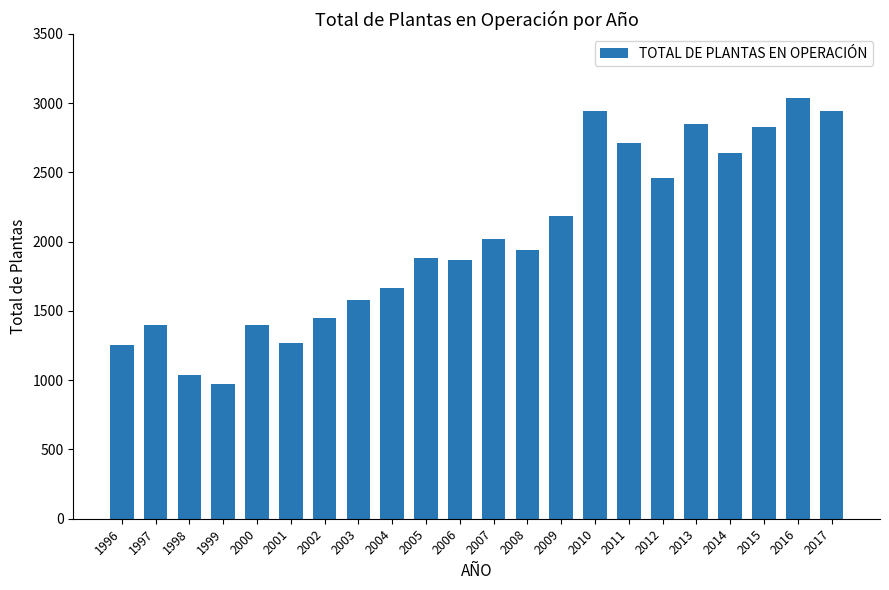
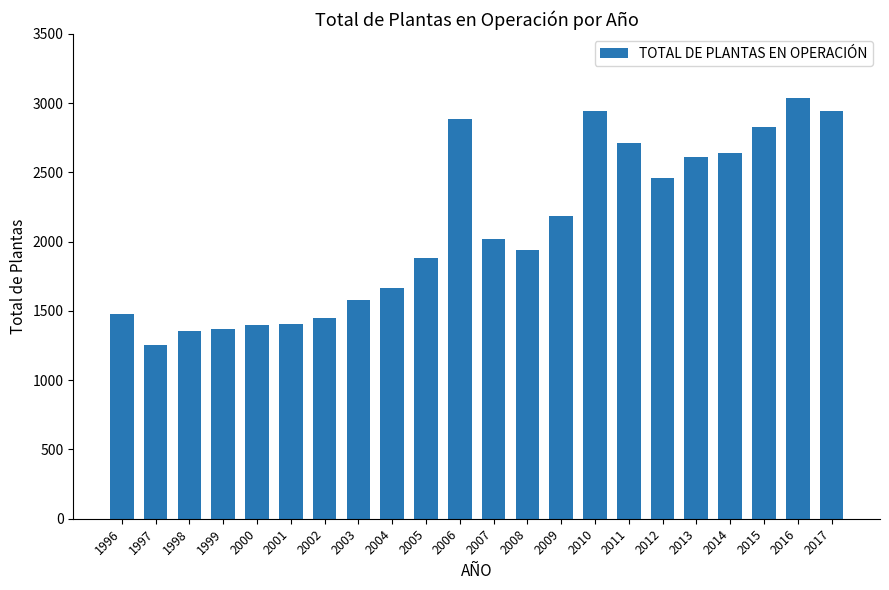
  {
-   "1996": 1260,
-   "1997": 1400,
-   "1998": 1040,
-   "1999": 980,
+   "1996": 1480,
+   "1997": 1260,
+   "1998": 1350,
+   "1999": 1370,
    "2000": 1400,
-   "2001": 1270,
+   "2001": 1410,
    "2002": 1450,
    "2003": 1580,
    "2004": 1670,
    "2005": 1890,
-   "2006": 1870,
+   "2006": 2880,
    "2007": 2020,
    "2008": 1940,
    "2009": 2190,
    "2010": 2940,
    "2011": 2710,
    "2012": 2460,
-   "2013": 2850,
+   "2013": 2610,
    "2014": 2640,
    "2015": 2830,
    "2016": 3040,
    "2017": 2940
  }
